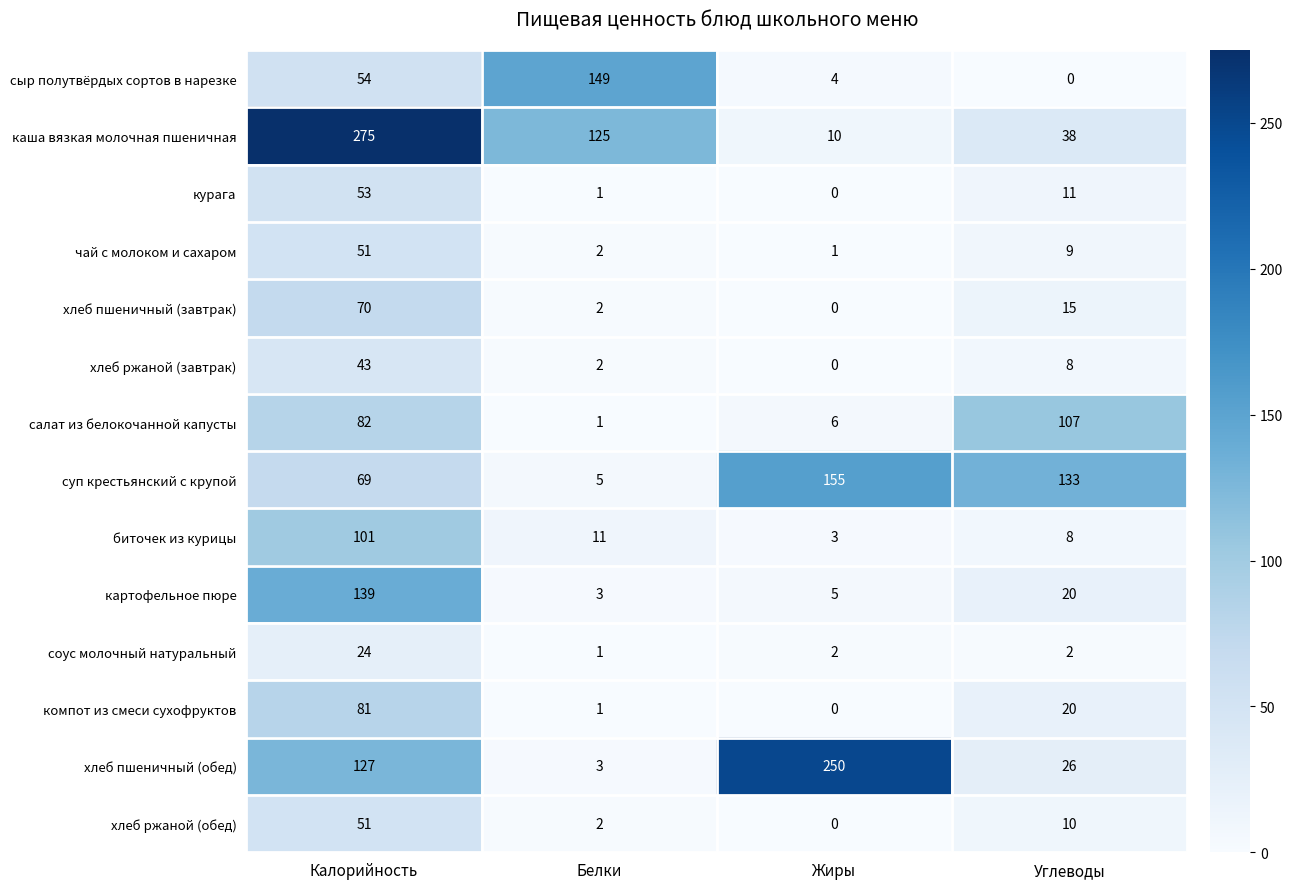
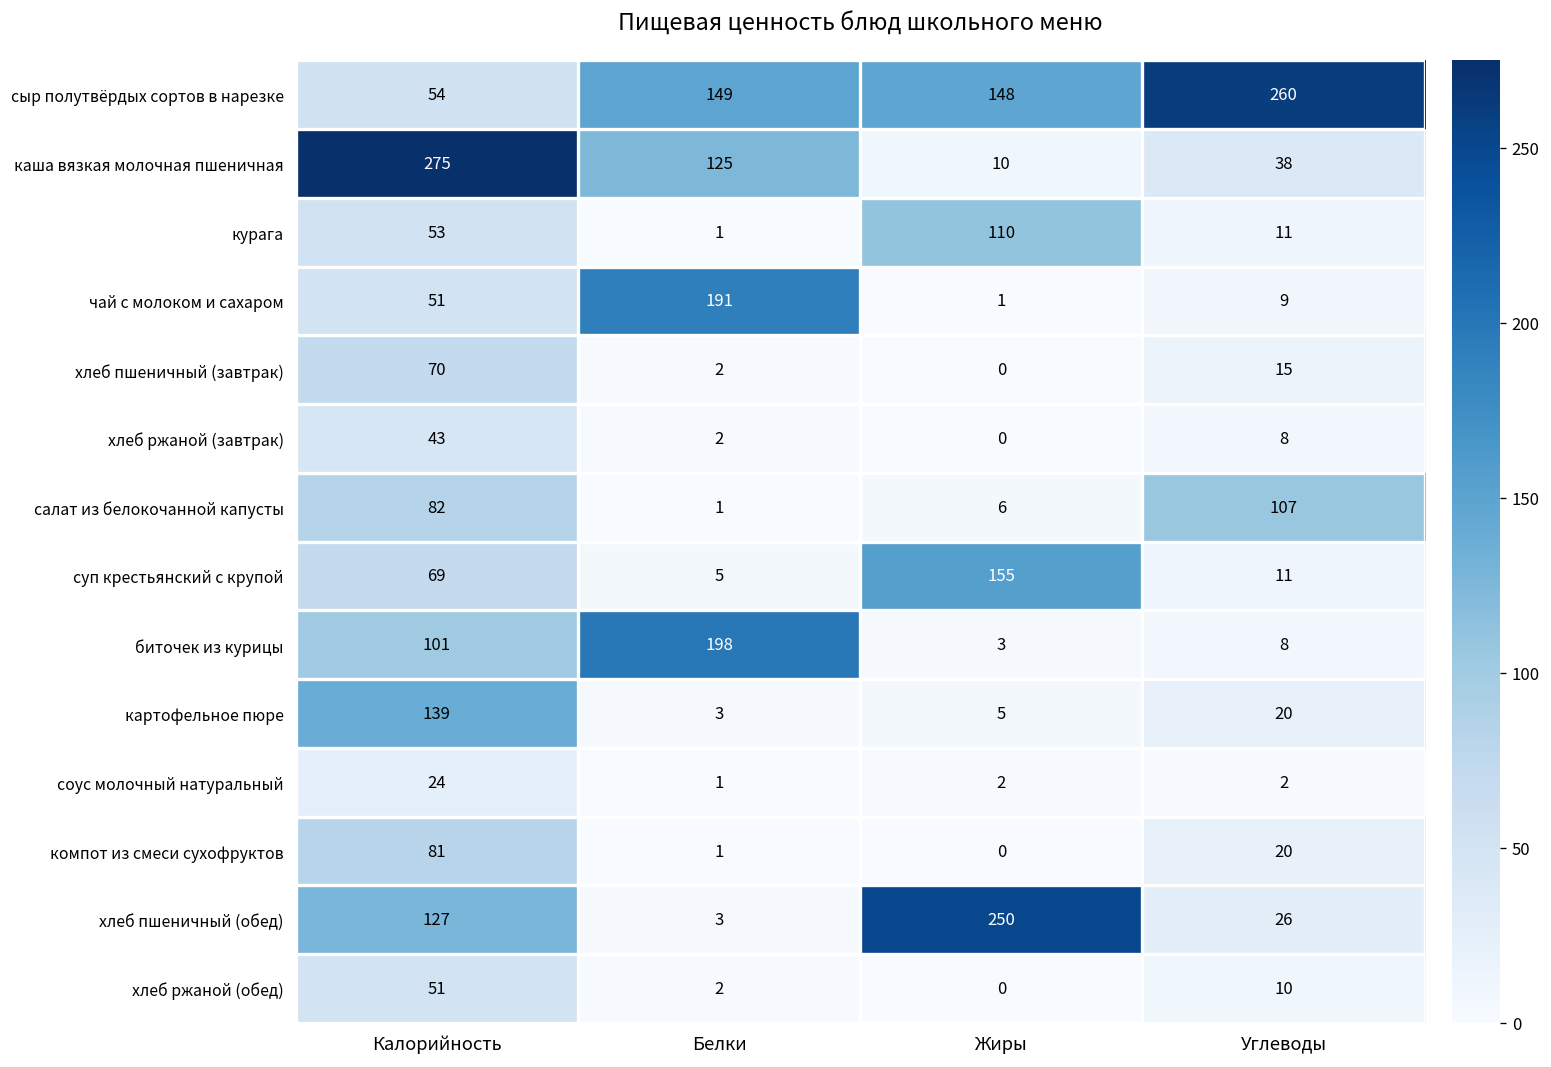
  {
    "сыр полутвёрдых сортов в нарезке": {
      "Калорийность": 54,
      "Белки": 149,
-     "Жиры": 4,
-     "Углеводы": 0
+     "Жиры": 148,
+     "Углеводы": 260
    },
    "каша вязкая молочная пшеничная": {
      "Калорийность": 275,
      "Белки": 125,
      "Жиры": 10,
      "Углеводы": 38
    },
    "курага": {
      "Калорийность": 53,
      "Белки": 1,
-     "Жиры": 0,
+     "Жиры": 110,
      "Углеводы": 11
    },
    "чай с молоком и сахаром": {
      "Калорийность": 51,
-     "Белки": 2,
+     "Белки": 191,
      "Жиры": 1,
      "Углеводы": 9
    },
    "хлеб пшеничный (завтрак)": {
      "Калорийность": 70,
      "Белки": 2,
      "Жиры": 0,
      "Углеводы": 15
    },
    "хлеб ржаной (завтрак)": {
      "Калорийность": 43,
      "Белки": 2,
      "Жиры": 0,
      "Углеводы": 8
    },
    "салат из белокочанной капусты": {
      "Калорийность": 82,
      "Белки": 1,
      "Жиры": 6,
      "Углеводы": 107
    },
    "суп крестьянский с крупой": {
      "Калорийность": 69,
      "Белки": 5,
      "Жиры": 155,
-     "Углеводы": 133
+     "Углеводы": 11
    },
    "биточек из курицы": {
      "Калорийность": 101,
-     "Белки": 11,
+     "Белки": 198,
      "Жиры": 3,
      "Углеводы": 8
    },
    "картофельное пюре": {
      "Калорийность": 139,
      "Белки": 3,
      "Жиры": 5,
      "Углеводы": 20
    },
    "соус молочный натуральный": {
      "Калорийность": 24,
      "Белки": 1,
      "Жиры": 2,
      "Углеводы": 2
    },
    "компот из смеси сухофруктов": {
      "Калорийность": 81,
      "Белки": 1,
      "Жиры": 0,
      "Углеводы": 20
    },
    "хлеб пшеничный (обед)": {
      "Калорийность": 127,
      "Белки": 3,
      "Жиры": 250,
      "Углеводы": 26
    },
    "хлеб ржаной (обед)": {
      "Калорийность": 51,
      "Белки": 2,
      "Жиры": 0,
      "Углеводы": 10
    }
  }
